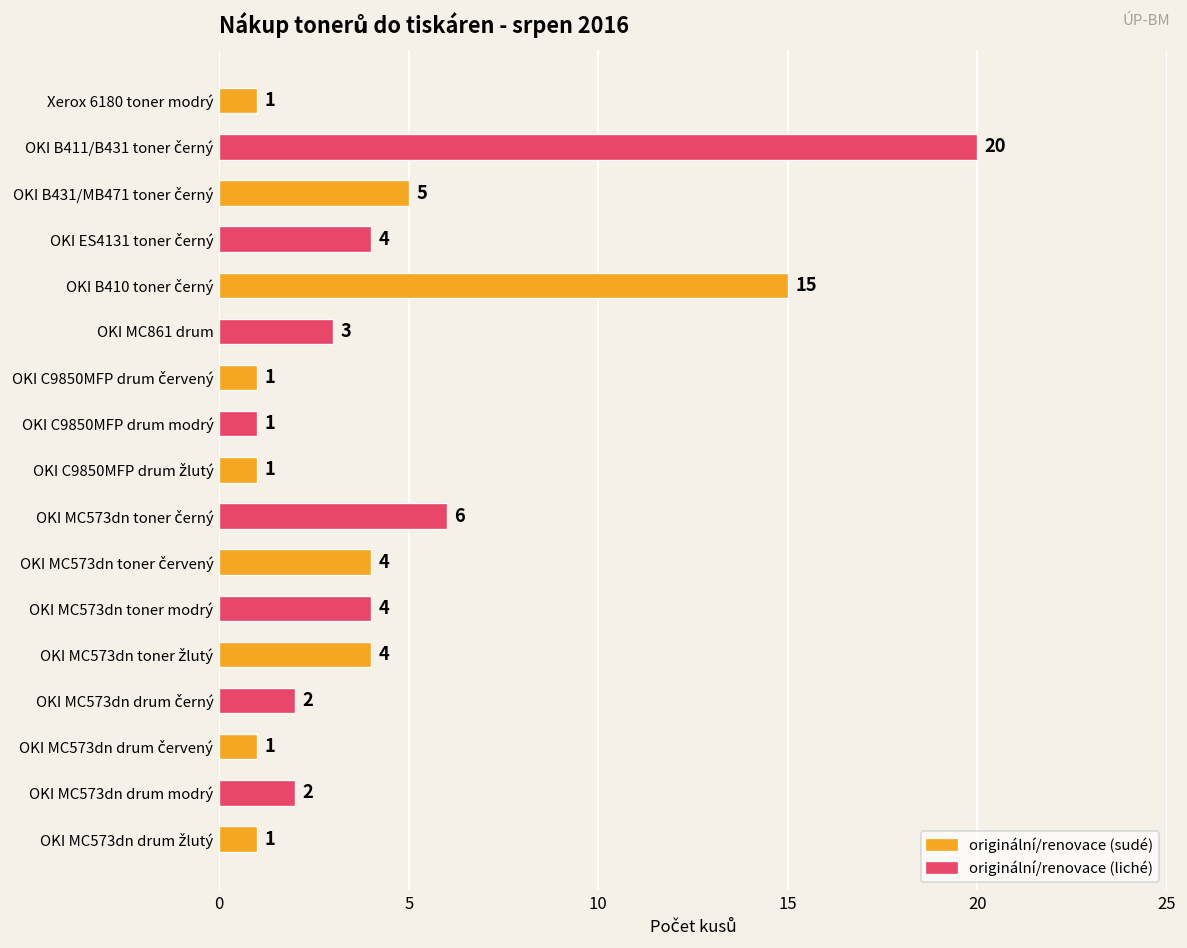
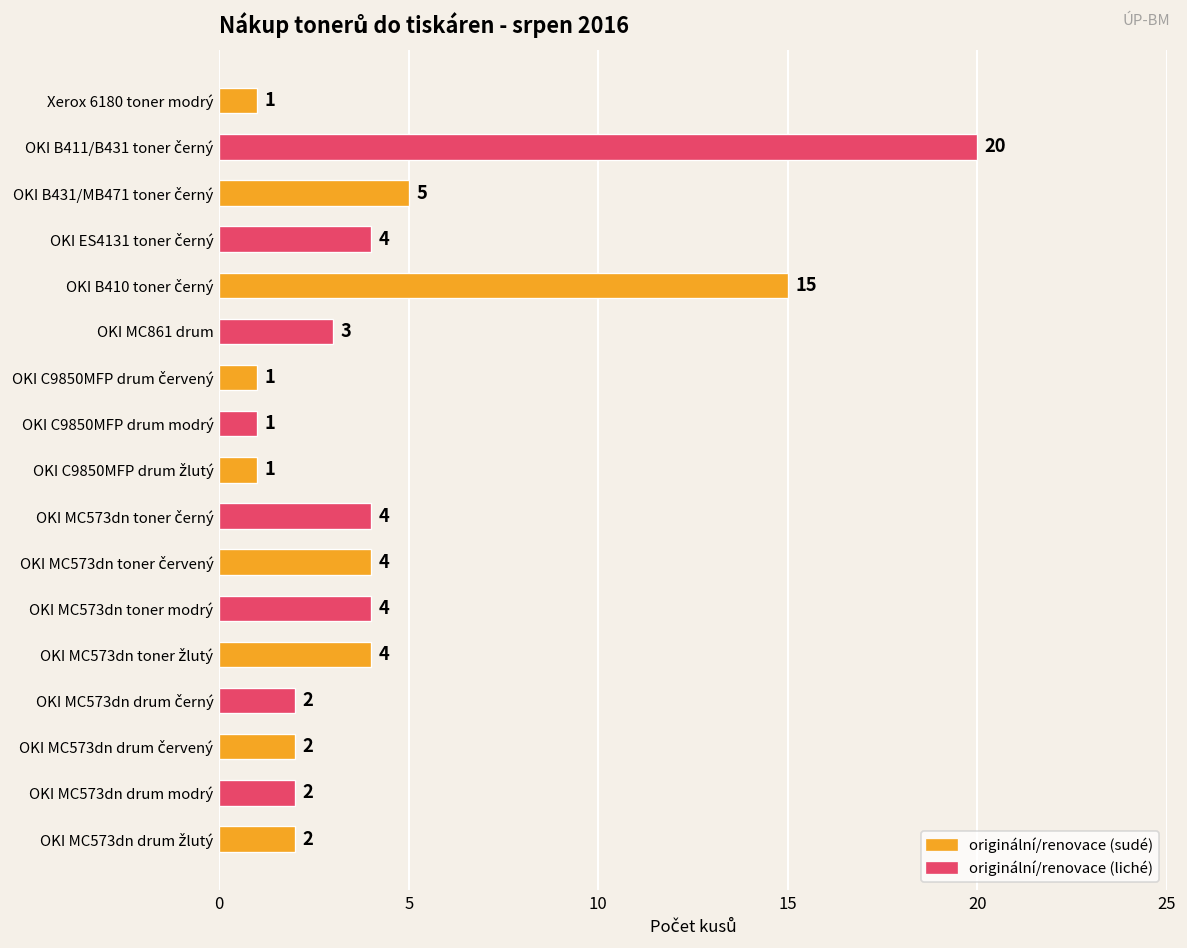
  {
    "Xerox 6180 toner modrý": 1,
    "OKI B411/B431 toner černý": 20,
    "OKI B431/MB471 toner černý": 5,
    "OKI ES4131 toner černý": 4,
    "OKI B410 toner černý": 15,
    "OKI MC861 drum": 3,
    "OKI C9850MFP drum červený": 1,
    "OKI C9850MFP drum modrý": 1,
    "OKI C9850MFP drum žlutý": 1,
-   "OKI MC573dn toner černý": 6,
+   "OKI MC573dn toner černý": 4,
    "OKI MC573dn toner červený": 4,
    "OKI MC573dn toner modrý": 4,
    "OKI MC573dn toner žlutý": 4,
    "OKI MC573dn drum černý": 2,
-   "OKI MC573dn drum červený": 1,
+   "OKI MC573dn drum červený": 2,
    "OKI MC573dn drum modrý": 2,
-   "OKI MC573dn drum žlutý": 1
+   "OKI MC573dn drum žlutý": 2
  }
